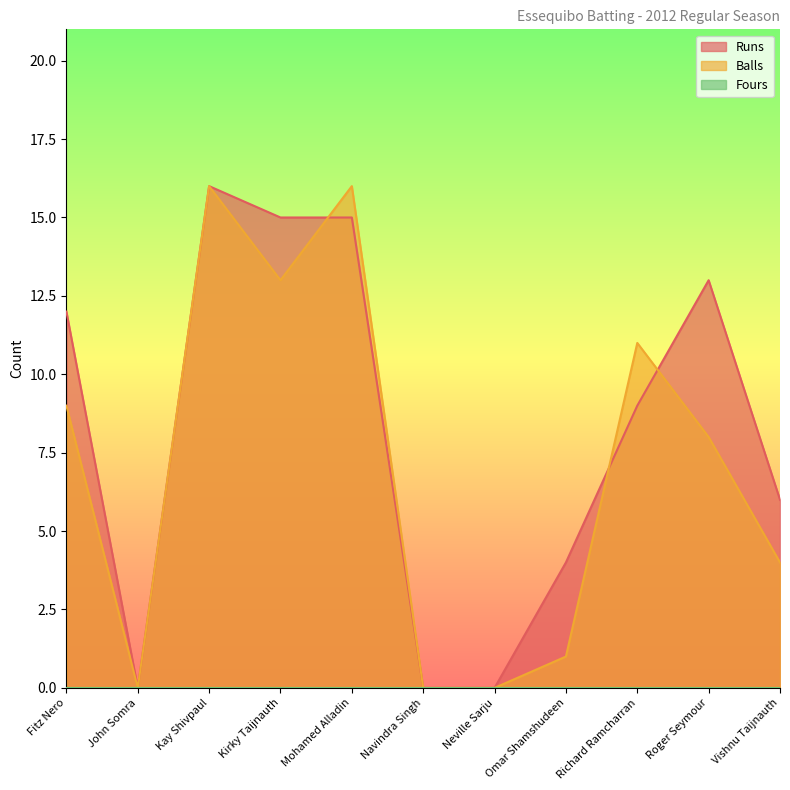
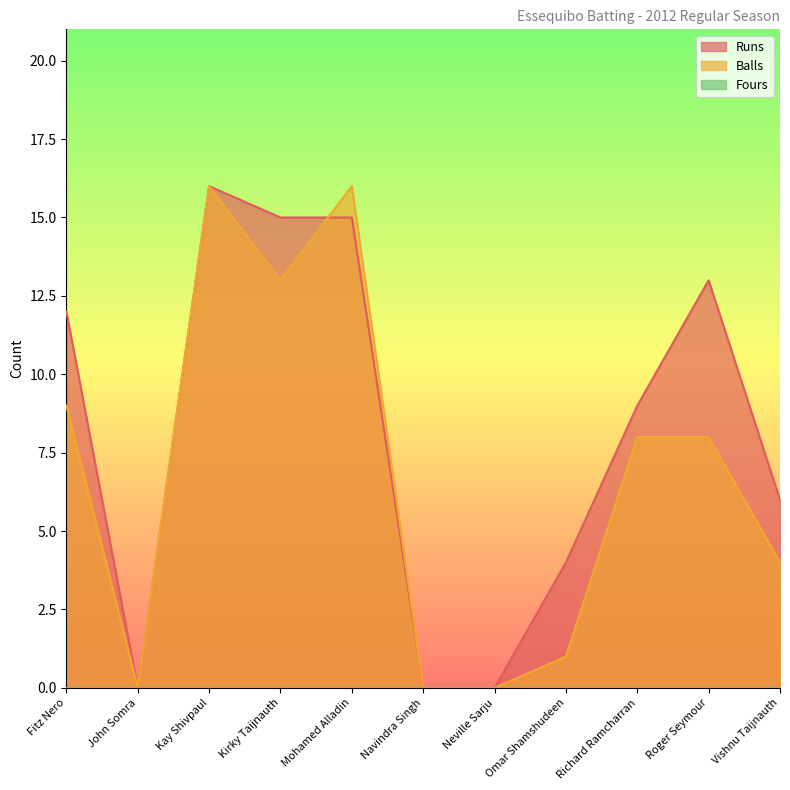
  {
    "Runs": {
      "Fitz Nero": 12,
      "Kirky Taijnauth": 15,
      "Mohamed Alladin": 15,
      "Omar Shamshudeen": 4,
      "Richard Ramcharran": 9,
      "Roger Seymour": 13,
      "Vishnu Taijnauth": 6
    },
    "Balls": {
      "Fitz Nero": 9,
      "Kirky Taijnauth": 13,
      "Mohamed Alladin": 16,
      "Omar Shamshudeen": 1,
-     "Richard Ramcharran": 11,
+     "Richard Ramcharran": 8,
      "Roger Seymour": 8,
      "Vishnu Taijnauth": 4
    },
    "Fours": {
      "Fitz Nero": 0,
      "Kay Shivpaul": 0,
      "Kirky Taijnauth": 0,
      "Mohamed Alladin": 0,
      "Omar Shamshudeen": 0,
      "Richard Ramcharran": 0,
      "Roger Seymour": 0,
      "Vishnu Taijnauth": 0
    }
  }
